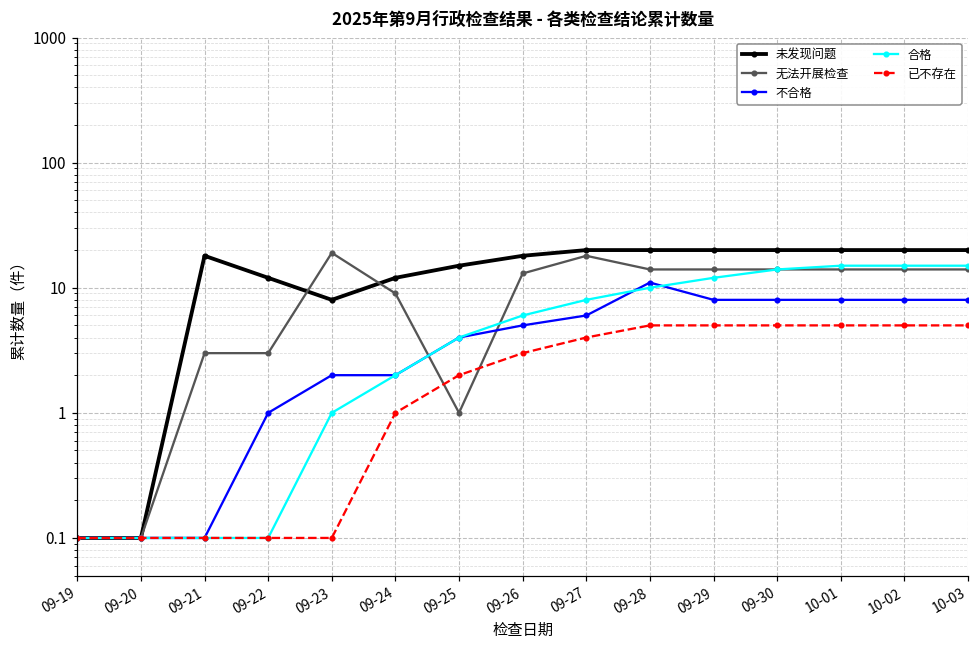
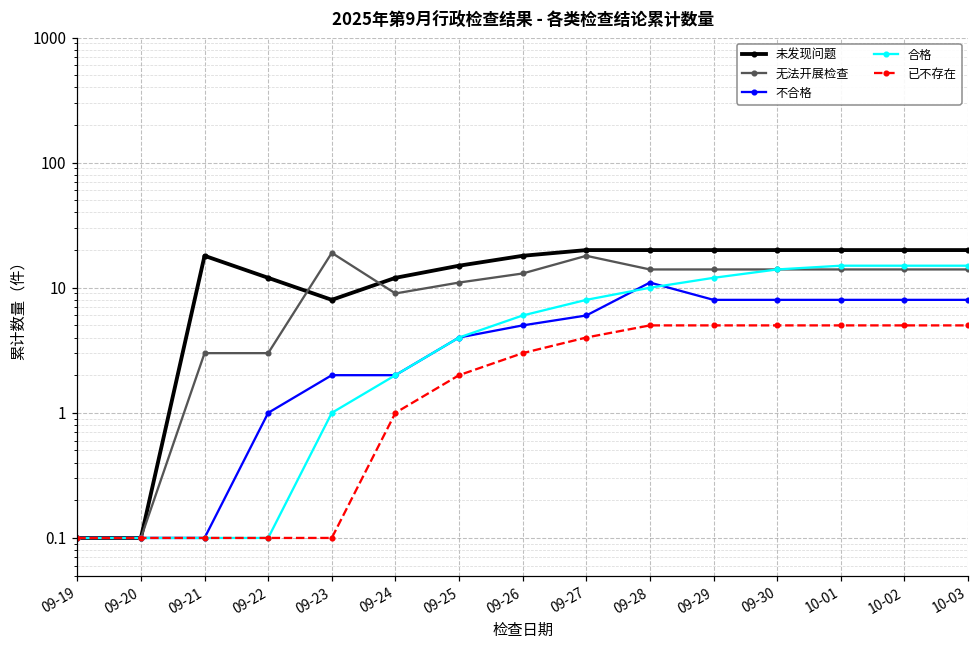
  {
    "未发现问题": {
      "09-21": 18,
      "09-22": 12,
      "09-23": 8,
      "09-24": 12,
      "09-25": 15,
      "09-26": 18,
      "09-27": 20,
      "09-28": 20,
      "09-29": 20,
      "09-30": 20,
      "10-01": 20,
      "10-02": 20,
      "10-03": 20
    },
    "无法开展检查": {
      "09-21": 3,
      "09-22": 3,
      "09-23": 19,
      "09-24": 9,
-     "09-25": 1,
+     "09-25": 11,
      "09-26": 13,
      "09-27": 18,
      "09-28": 14,
      "09-29": 14,
      "10-01": 14,
      "10-02": 14,
      "10-03": 14
    },
    "不合格": {
      "09-22": 1,
      "09-23": 2,
      "09-26": 5,
      "09-27": 6,
      "09-28": 11,
      "09-29": 8,
      "09-30": 8,
      "10-01": 8,
      "10-02": 8,
      "10-03": 8
    },
    "合格": {
      "09-23": 1,
      "09-26": 6,
      "09-27": 8,
      "09-28": 10,
      "09-29": 12,
      "10-01": 15,
      "10-02": 15,
      "10-03": 15
    },
    "已不存在": {
      "09-23": 0.10,
      "09-24": 1,
      "09-25": 2,
      "09-26": 3,
      "09-27": 4,
      "09-28": 5,
      "09-29": 5,
      "09-30": 5,
      "10-01": 5,
      "10-02": 5,
      "10-03": 5
    }
  }
